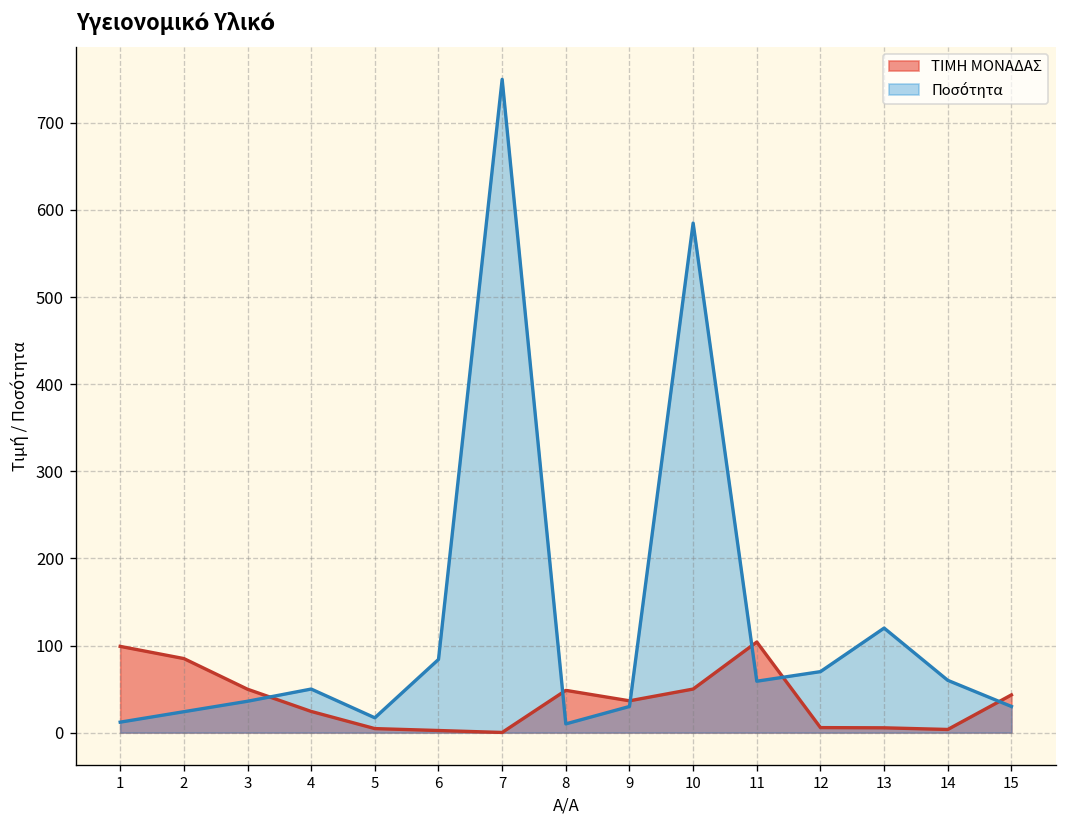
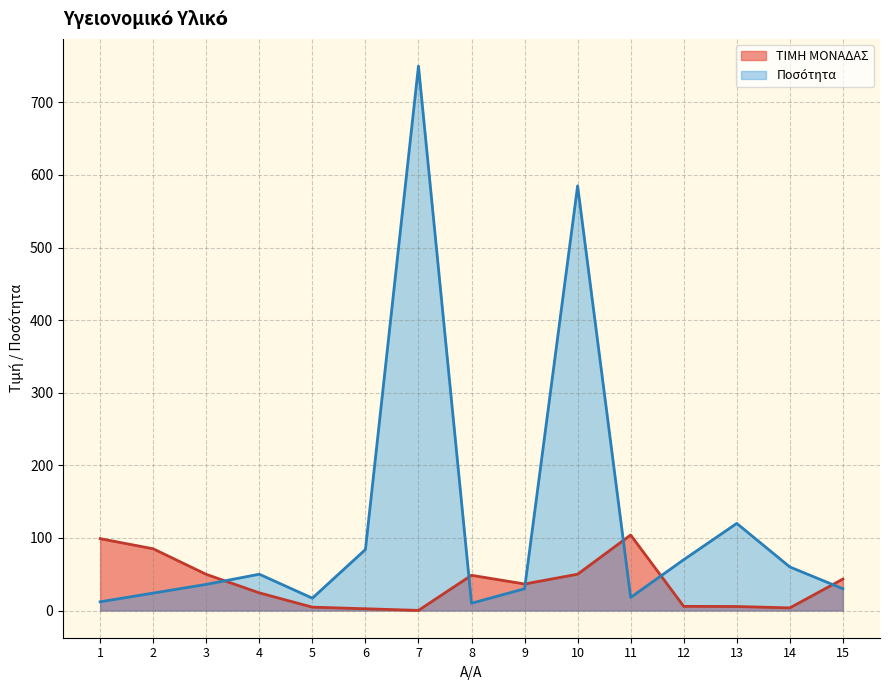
  {
    "ΤΙΜΗ ΜΟΝΑΔΑΣ": {
      "1": 100,
      "2": 90,
      "3": 50,
      "4": 20,
      "5": 0,
      "6": 0,
      "7": 0,
      "8": 50,
      "9": 40,
      "10": 50,
      "11": 100,
      "12": 10,
      "13": 10,
      "14": 0,
      "15": 40
    },
    "Ποσότητα": {
      "1": 10,
      "2": 20,
      "3": 40,
      "4": 50,
      "5": 20,
      "6": 80,
      "7": 750,
      "8": 10,
      "9": 30,
      "10": 590,
-     "11": 60,
+     "11": 20,
      "12": 70,
      "13": 120,
      "14": 60,
      "15": 30
    }
  }
